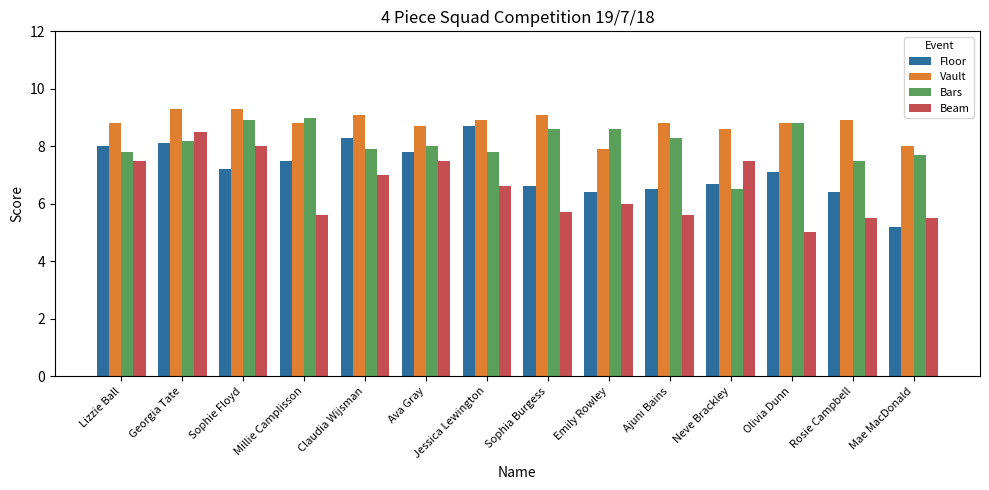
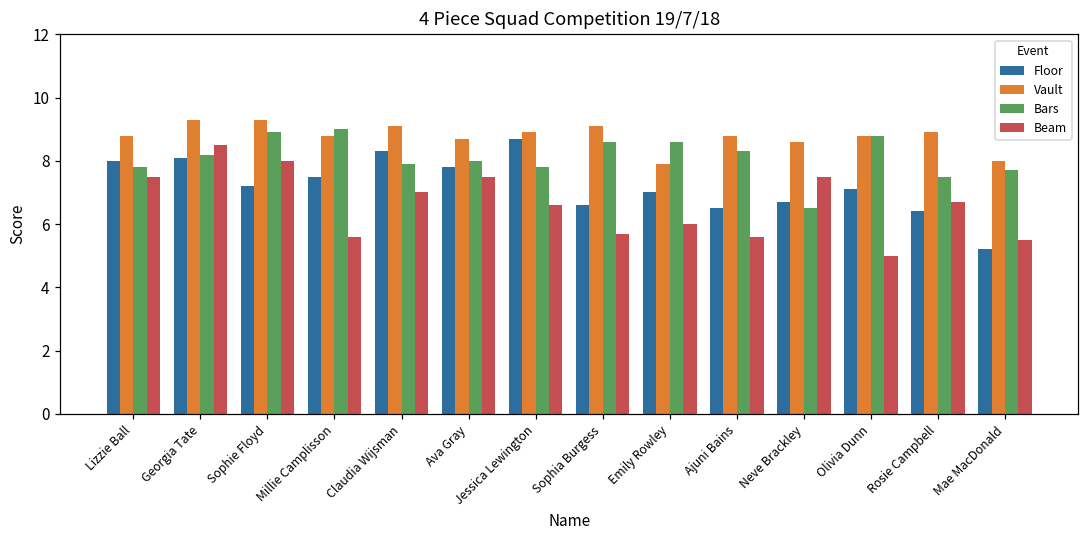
  {
    "Floor": {
      "Lizzie Ball": 8.0,
      "Georgia Tate": 8.1,
      "Sophie Floyd": 7.2,
      "Millie Camplisson": 7.5,
      "Claudia Wijsman": 8.3,
      "Ava Gray": 7.8,
      "Jessica Lewington": 8.7,
      "Sophia Burgess": 6.6,
-     "Emily Rowley": 6.4,
+     "Emily Rowley": 7.0,
      "Ajuni Bains": 6.5,
      "Neve Brackley": 6.7,
      "Olivia Dunn": 7.1,
      "Rosie Campbell": 6.4,
      "Mae MacDonald": 5.2
    },
    "Vault": {
      "Lizzie Ball": 8.8,
      "Georgia Tate": 9.3,
      "Sophie Floyd": 9.3,
      "Millie Camplisson": 8.8,
      "Claudia Wijsman": 9.1,
      "Ava Gray": 8.7,
      "Jessica Lewington": 8.9,
      "Sophia Burgess": 9.1,
      "Emily Rowley": 7.9,
      "Ajuni Bains": 8.8,
      "Neve Brackley": 8.6,
      "Olivia Dunn": 8.8,
      "Rosie Campbell": 8.9,
      "Mae MacDonald": 8.0
    },
    "Bars": {
      "Lizzie Ball": 7.8,
      "Georgia Tate": 8.2,
      "Sophie Floyd": 8.9,
      "Millie Camplisson": 9.0,
      "Claudia Wijsman": 7.9,
      "Ava Gray": 8.0,
      "Jessica Lewington": 7.8,
      "Sophia Burgess": 8.6,
      "Emily Rowley": 8.6,
      "Ajuni Bains": 8.3,
      "Neve Brackley": 6.5,
      "Olivia Dunn": 8.8,
      "Rosie Campbell": 7.5,
      "Mae MacDonald": 7.7
    },
    "Beam": {
      "Lizzie Ball": 7.5,
      "Georgia Tate": 8.5,
      "Sophie Floyd": 8.0,
      "Millie Camplisson": 5.6,
      "Claudia Wijsman": 7.0,
      "Ava Gray": 7.5,
      "Jessica Lewington": 6.6,
      "Sophia Burgess": 5.7,
      "Emily Rowley": 6.0,
      "Ajuni Bains": 5.6,
      "Neve Brackley": 7.5,
      "Olivia Dunn": 5.0,
-     "Rosie Campbell": 5.5,
+     "Rosie Campbell": 6.7,
      "Mae MacDonald": 5.5
    }
  }
